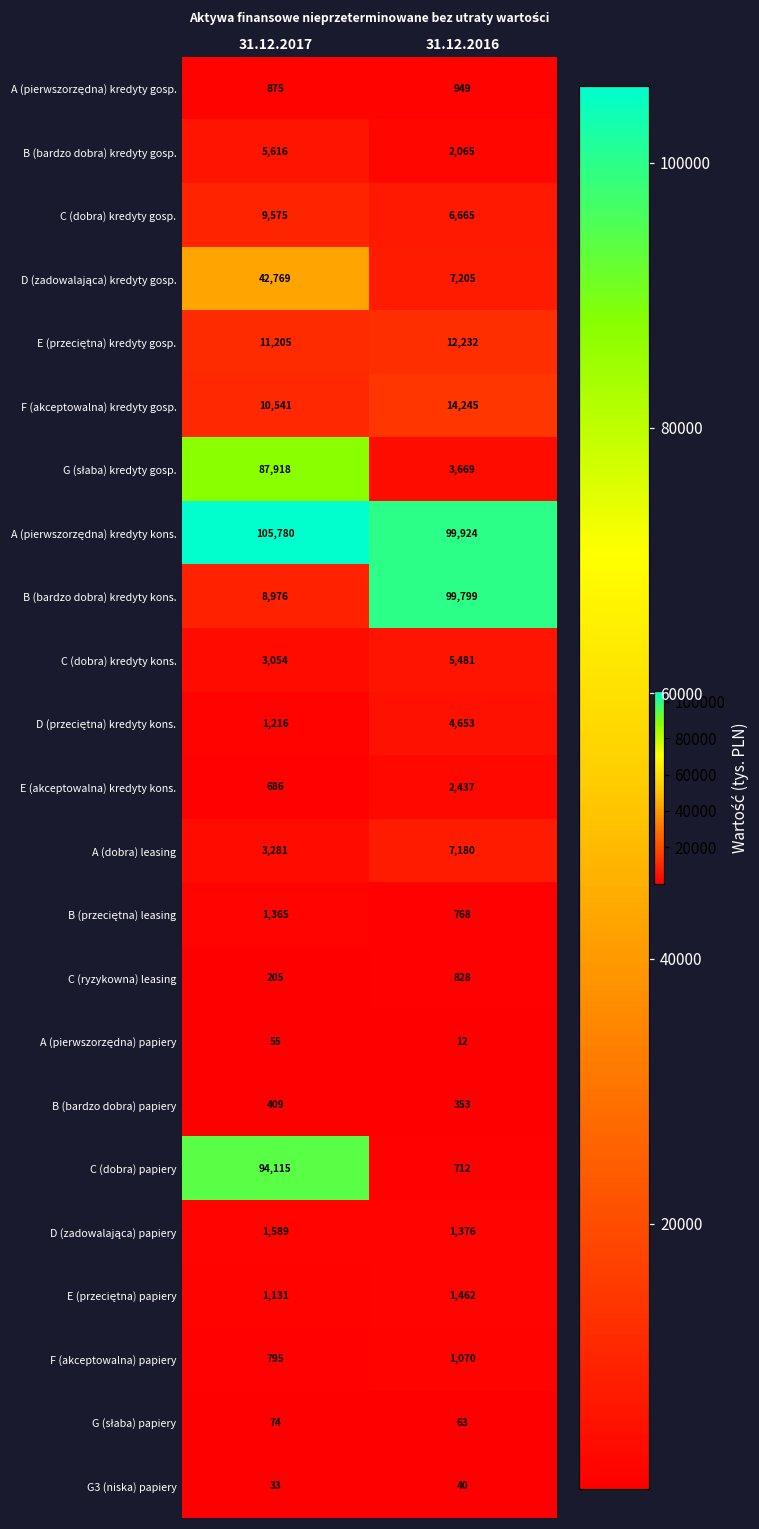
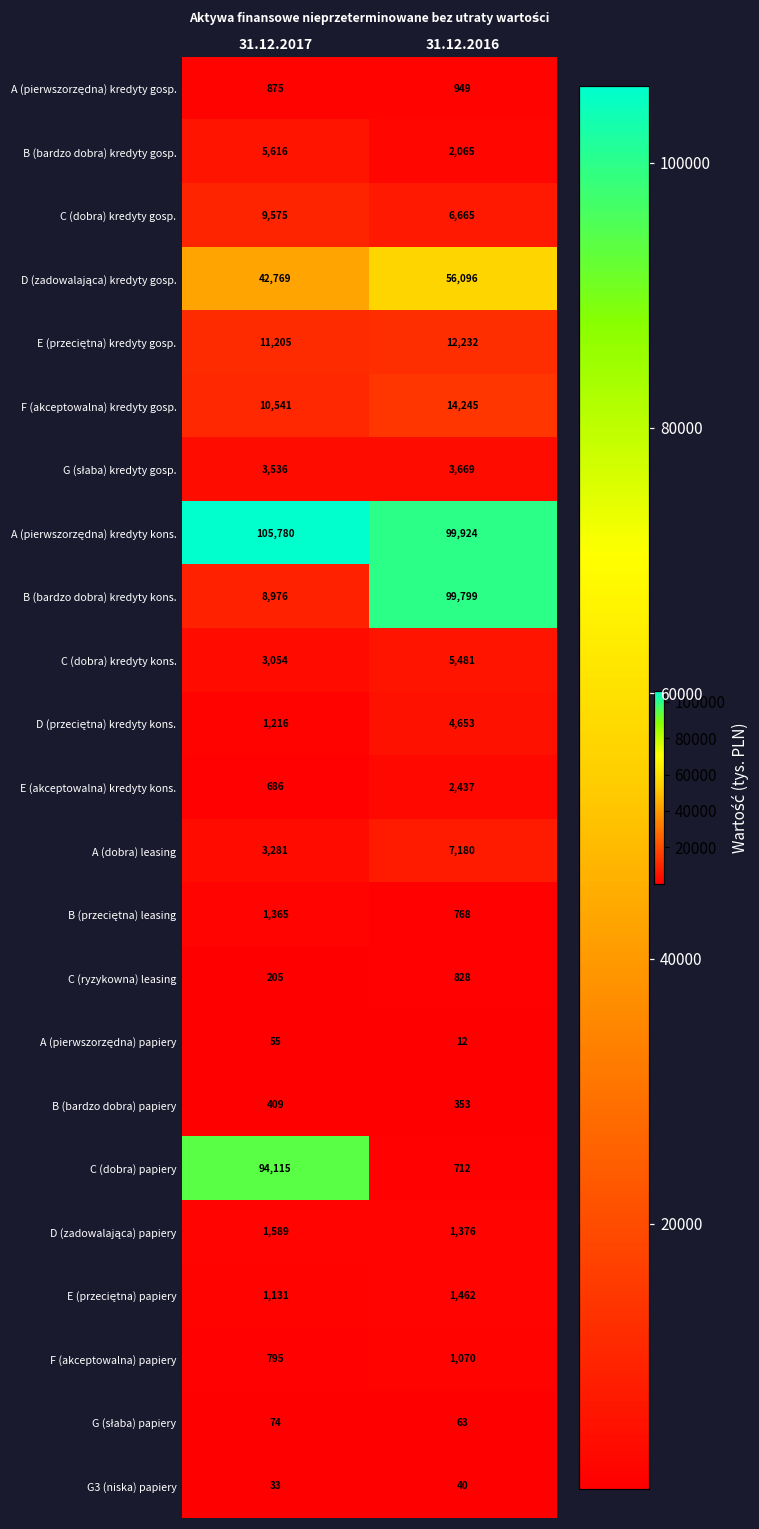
  {
    "A (pierwszorzędna) kredyty gosp.": {
      "31.12.2017": "875",
      "31.12.2016": "949"
    },
    "B (bardzo dobra) kredyty gosp.": {
      "31.12.2017": "5,616",
      "31.12.2016": "2,065"
    },
    "C (dobra) kredyty gosp.": {
      "31.12.2017": "9,575",
      "31.12.2016": "6,665"
    },
    "D (zadowalająca) kredyty gosp.": {
      "31.12.2017": "42,769",
-     "31.12.2016": "7,205"
+     "31.12.2016": "56,096"
    },
    "E (przeciętna) kredyty gosp.": {
      "31.12.2017": "11,205",
      "31.12.2016": "12,232"
    },
    "F (akceptowalna) kredyty gosp.": {
      "31.12.2017": "10,541",
      "31.12.2016": "14,245"
    },
    "G (słaba) kredyty gosp.": {
-     "31.12.2017": "87,918",
+     "31.12.2017": "3,536",
      "31.12.2016": "3,669"
    },
    "A (pierwszorzędna) kredyty kons.": {
      "31.12.2017": "105,780",
      "31.12.2016": "99,924"
    },
    "B (bardzo dobra) kredyty kons.": {
      "31.12.2017": "8,976",
      "31.12.2016": "99,799"
    },
    "C (dobra) kredyty kons.": {
      "31.12.2017": "3,054",
      "31.12.2016": "5,481"
    },
    "D (przeciętna) kredyty kons.": {
      "31.12.2017": "1,216",
      "31.12.2016": "4,653"
    },
    "E (akceptowalna) kredyty kons.": {
      "31.12.2017": "686",
      "31.12.2016": "2,437"
    },
    "A (dobra) leasing": {
      "31.12.2017": "3,281",
      "31.12.2016": "7,180"
    },
    "B (przeciętna) leasing": {
      "31.12.2017": "1,365",
      "31.12.2016": "768"
    },
    "C (ryzykowna) leasing": {
      "31.12.2017": "205",
      "31.12.2016": "828"
    },
    "A (pierwszorzędna) papiery": {
      "31.12.2017": "55",
      "31.12.2016": "12"
    },
    "B (bardzo dobra) papiery": {
      "31.12.2017": "409",
      "31.12.2016": "353"
    },
    "C (dobra) papiery": {
      "31.12.2017": "94,115",
      "31.12.2016": "712"
    },
    "D (zadowalająca) papiery": {
      "31.12.2017": "1,589",
      "31.12.2016": "1,376"
    },
    "E (przeciętna) papiery": {
      "31.12.2017": "1,131",
      "31.12.2016": "1,462"
    },
    "F (akceptowalna) papiery": {
      "31.12.2017": "795",
      "31.12.2016": "1,070"
    },
    "G (słaba) papiery": {
      "31.12.2017": "74",
      "31.12.2016": "63"
    },
    "G3 (niska) papiery": {
      "31.12.2017": "33",
      "31.12.2016": "40"
    }
  }
